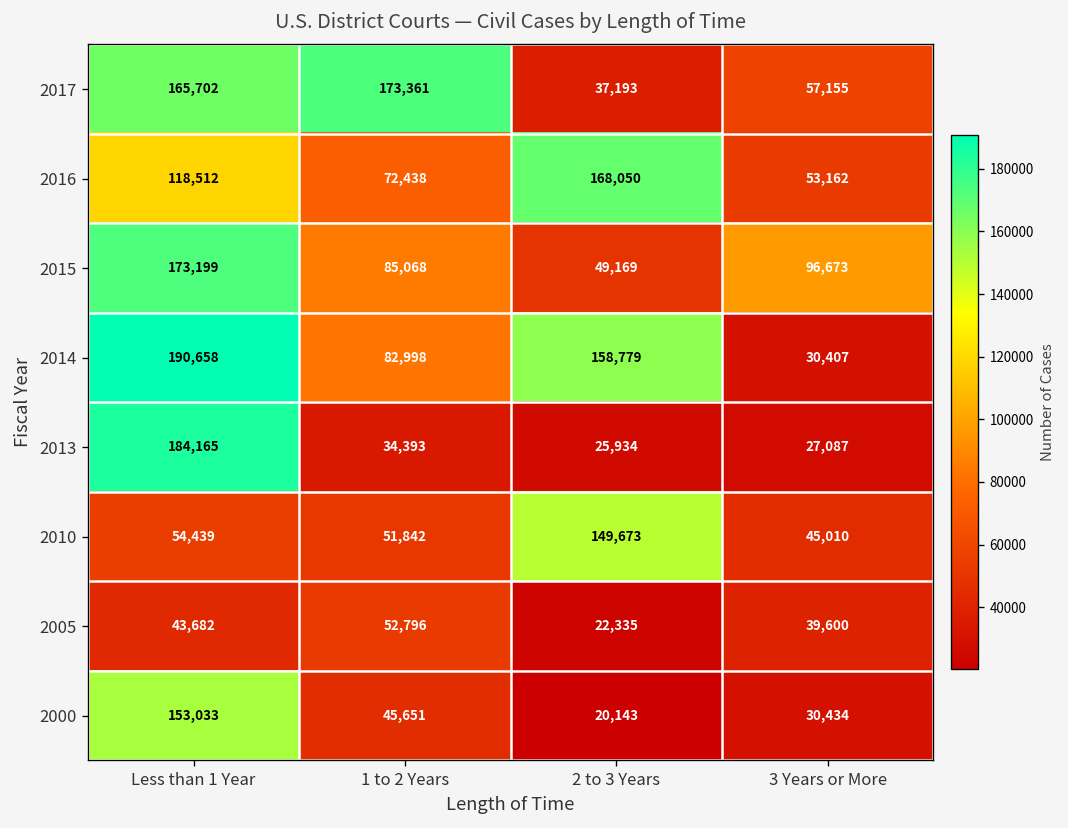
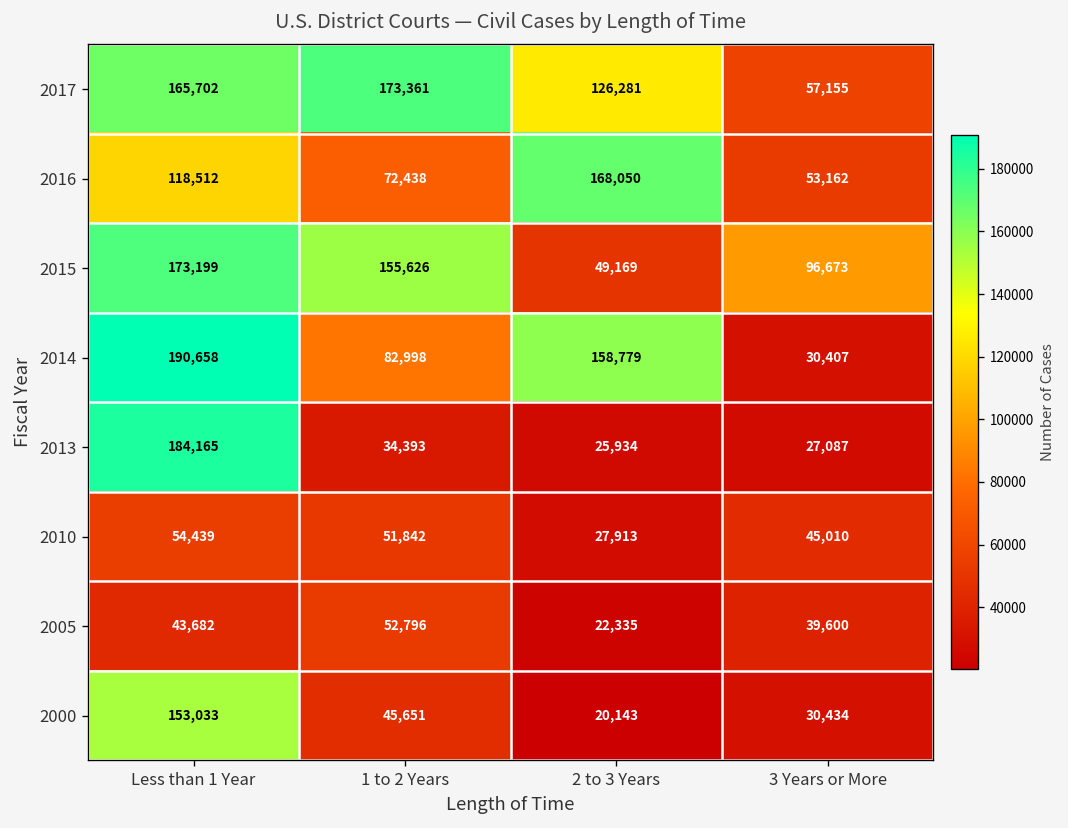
  {
    "2017": {
      "Less than 1 Year": "165,702",
      "1 to 2 Years": "173,361",
-     "2 to 3 Years": "37,193",
+     "2 to 3 Years": "126,281",
      "3 Years or More": "57,155"
    },
    "2016": {
      "Less than 1 Year": "118,512",
      "1 to 2 Years": "72,438",
      "2 to 3 Years": "168,050",
      "3 Years or More": "53,162"
    },
    "2015": {
      "Less than 1 Year": "173,199",
-     "1 to 2 Years": "85,068",
+     "1 to 2 Years": "155,626",
      "2 to 3 Years": "49,169",
      "3 Years or More": "96,673"
    },
    "2014": {
      "Less than 1 Year": "190,658",
      "1 to 2 Years": "82,998",
      "2 to 3 Years": "158,779",
      "3 Years or More": "30,407"
    },
    "2013": {
      "Less than 1 Year": "184,165",
      "1 to 2 Years": "34,393",
      "2 to 3 Years": "25,934",
      "3 Years or More": "27,087"
    },
    "2010": {
      "Less than 1 Year": "54,439",
      "1 to 2 Years": "51,842",
-     "2 to 3 Years": "149,673",
+     "2 to 3 Years": "27,913",
      "3 Years or More": "45,010"
    },
    "2005": {
      "Less than 1 Year": "43,682",
      "1 to 2 Years": "52,796",
      "2 to 3 Years": "22,335",
      "3 Years or More": "39,600"
    },
    "2000": {
      "Less than 1 Year": "153,033",
      "1 to 2 Years": "45,651",
      "2 to 3 Years": "20,143",
      "3 Years or More": "30,434"
    }
  }
